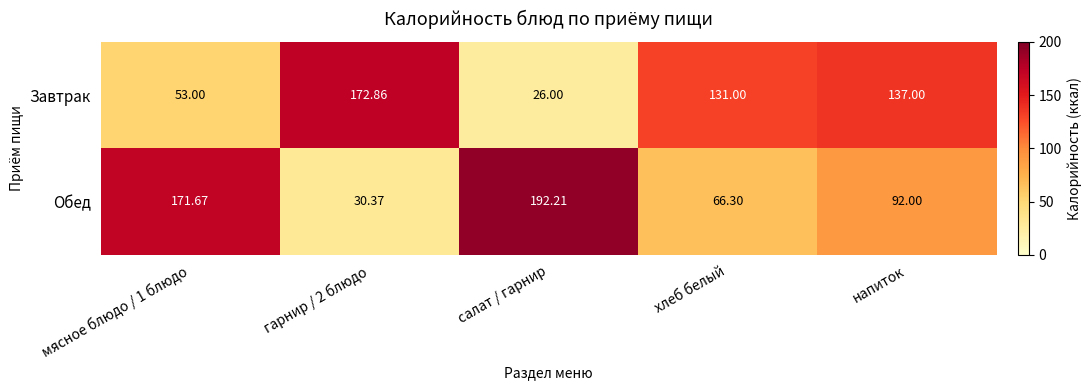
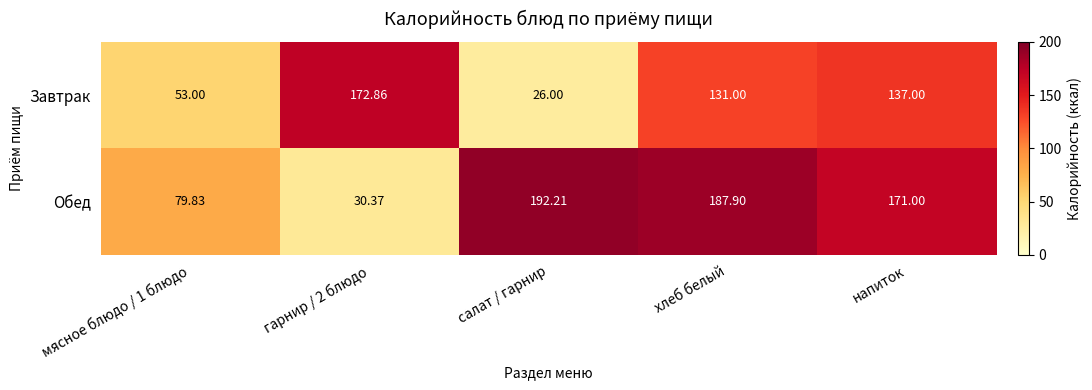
  {
    "Завтрак": {
      "мясное блюдо / 1 блюдо": 53.00,
      "гарнир / 2 блюдо": 172.86,
      "салат / гарнир": 26.00,
      "хлеб белый": 131.00,
      "напиток": 137.00
    },
    "Обед": {
-     "мясное блюдо / 1 блюдо": 171.67,
+     "мясное блюдо / 1 блюдо": 79.83,
      "гарнир / 2 блюдо": 30.37,
      "салат / гарнир": 192.21,
-     "хлеб белый": 66.30,
-     "напиток": 92.00
+     "хлеб белый": 187.90,
+     "напиток": 171.00
    }
  }
